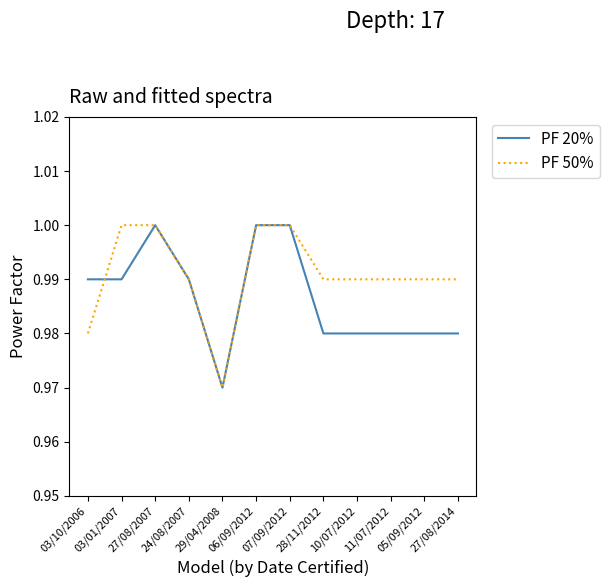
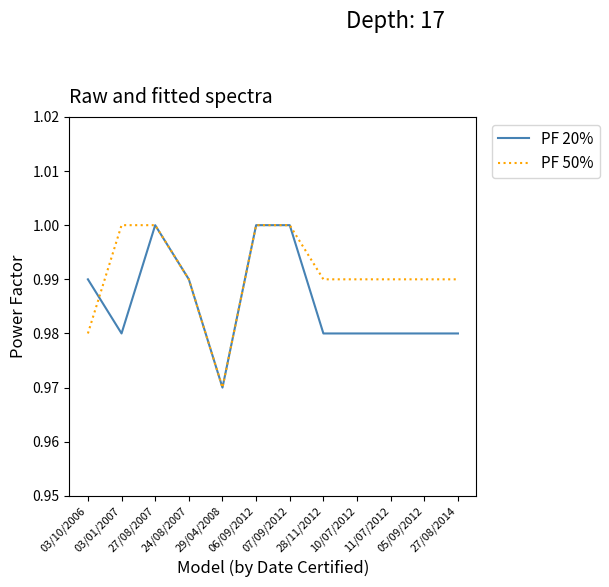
  {
    "PF 20%": {
      "03/10/2006": 0.99,
-     "03/01/2007": 0.99,
+     "03/01/2007": 0.98,
      "28/11/2012": 0.98,
      "10/07/2012": 0.98,
      "11/07/2012": 0.98,
      "05/09/2012": 0.98,
      "27/08/2014": 0.98
    },
    "PF 50%": {
      "03/10/2006": 0.98,
      "03/01/2007": 1.00,
      "28/11/2012": 0.99,
      "10/07/2012": 0.99,
      "11/07/2012": 0.99,
      "05/09/2012": 0.99,
      "27/08/2014": 0.99
    }
  }
